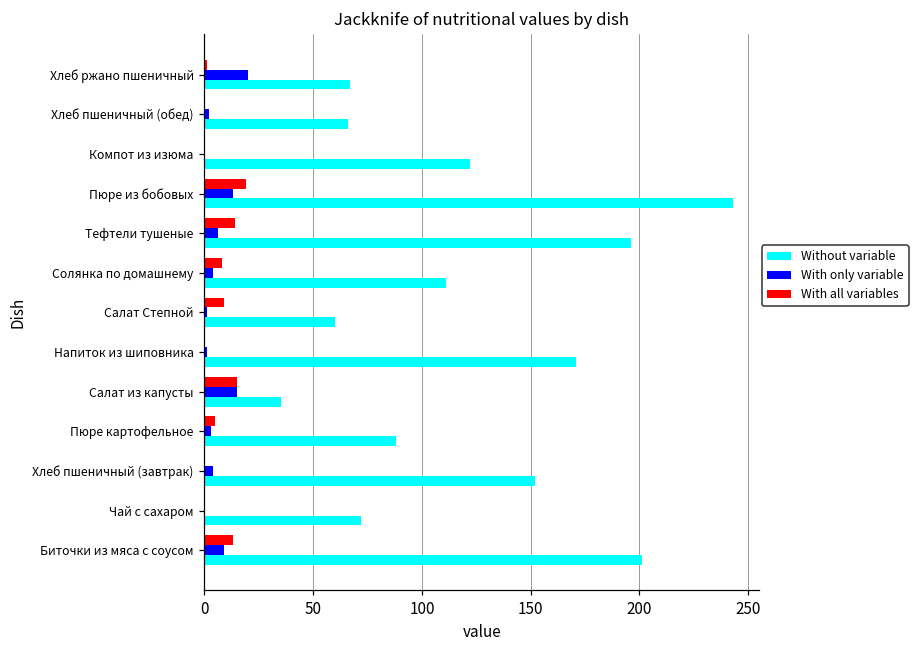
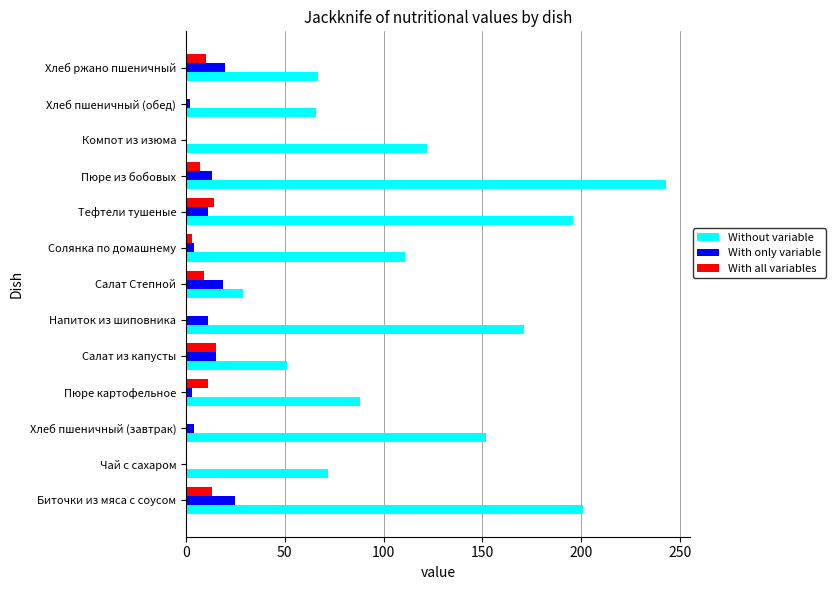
  {
    "Without variable": {
      "Хлеб ржано пшеничный": 67,
      "Хлеб пшеничный (обед)": 66,
      "Компот из изюма": 122,
      "Пюре из бобовых": 243,
      "Тефтели тушеные": 196,
      "Солянка по домашнему": 111,
-     "Салат Степной": 60,
+     "Салат Степной": 29,
      "Напиток из шиповника": 171,
-     "Салат из капусты": 35,
+     "Салат из капусты": 51,
      "Пюре картофельное": 88,
      "Хлеб пшеничный (завтрак)": 152,
      "Чай с сахаром": 72,
      "Биточки из мяса с соусом": 201
    },
    "With only variable": {
      "Хлеб ржано пшеничный": 20,
      "Хлеб пшеничный (обед)": 2,
      "Компот из изюма": 0,
      "Пюре из бобовых": 13,
-     "Тефтели тушеные": 6,
+     "Тефтели тушеные": 11,
      "Солянка по домашнему": 4,
-     "Салат Степной": 1,
-     "Напиток из шиповника": 1,
+     "Салат Степной": 19,
+     "Напиток из шиповника": 11,
      "Салат из капусты": 15,
      "Пюре картофельное": 3,
      "Хлеб пшеничный (завтрак)": 4,
      "Чай с сахаром": 0,
-     "Биточки из мяса с соусом": 9
+     "Биточки из мяса с соусом": 25
    },
    "With all variables": {
-     "Хлеб ржано пшеничный": 1,
+     "Хлеб ржано пшеничный": 10,
      "Хлеб пшеничный (обед)": 0,
      "Компот из изюма": 0,
-     "Пюре из бобовых": 19,
+     "Пюре из бобовых": 7,
      "Тефтели тушеные": 14,
-     "Солянка по домашнему": 8,
+     "Солянка по домашнему": 3,
      "Салат Степной": 9,
      "Напиток из шиповника": 0,
      "Салат из капусты": 15,
-     "Пюре картофельное": 5,
+     "Пюре картофельное": 11,
      "Хлеб пшеничный (завтрак)": 0,
      "Чай с сахаром": 0,
      "Биточки из мяса с соусом": 13
    }
  }
